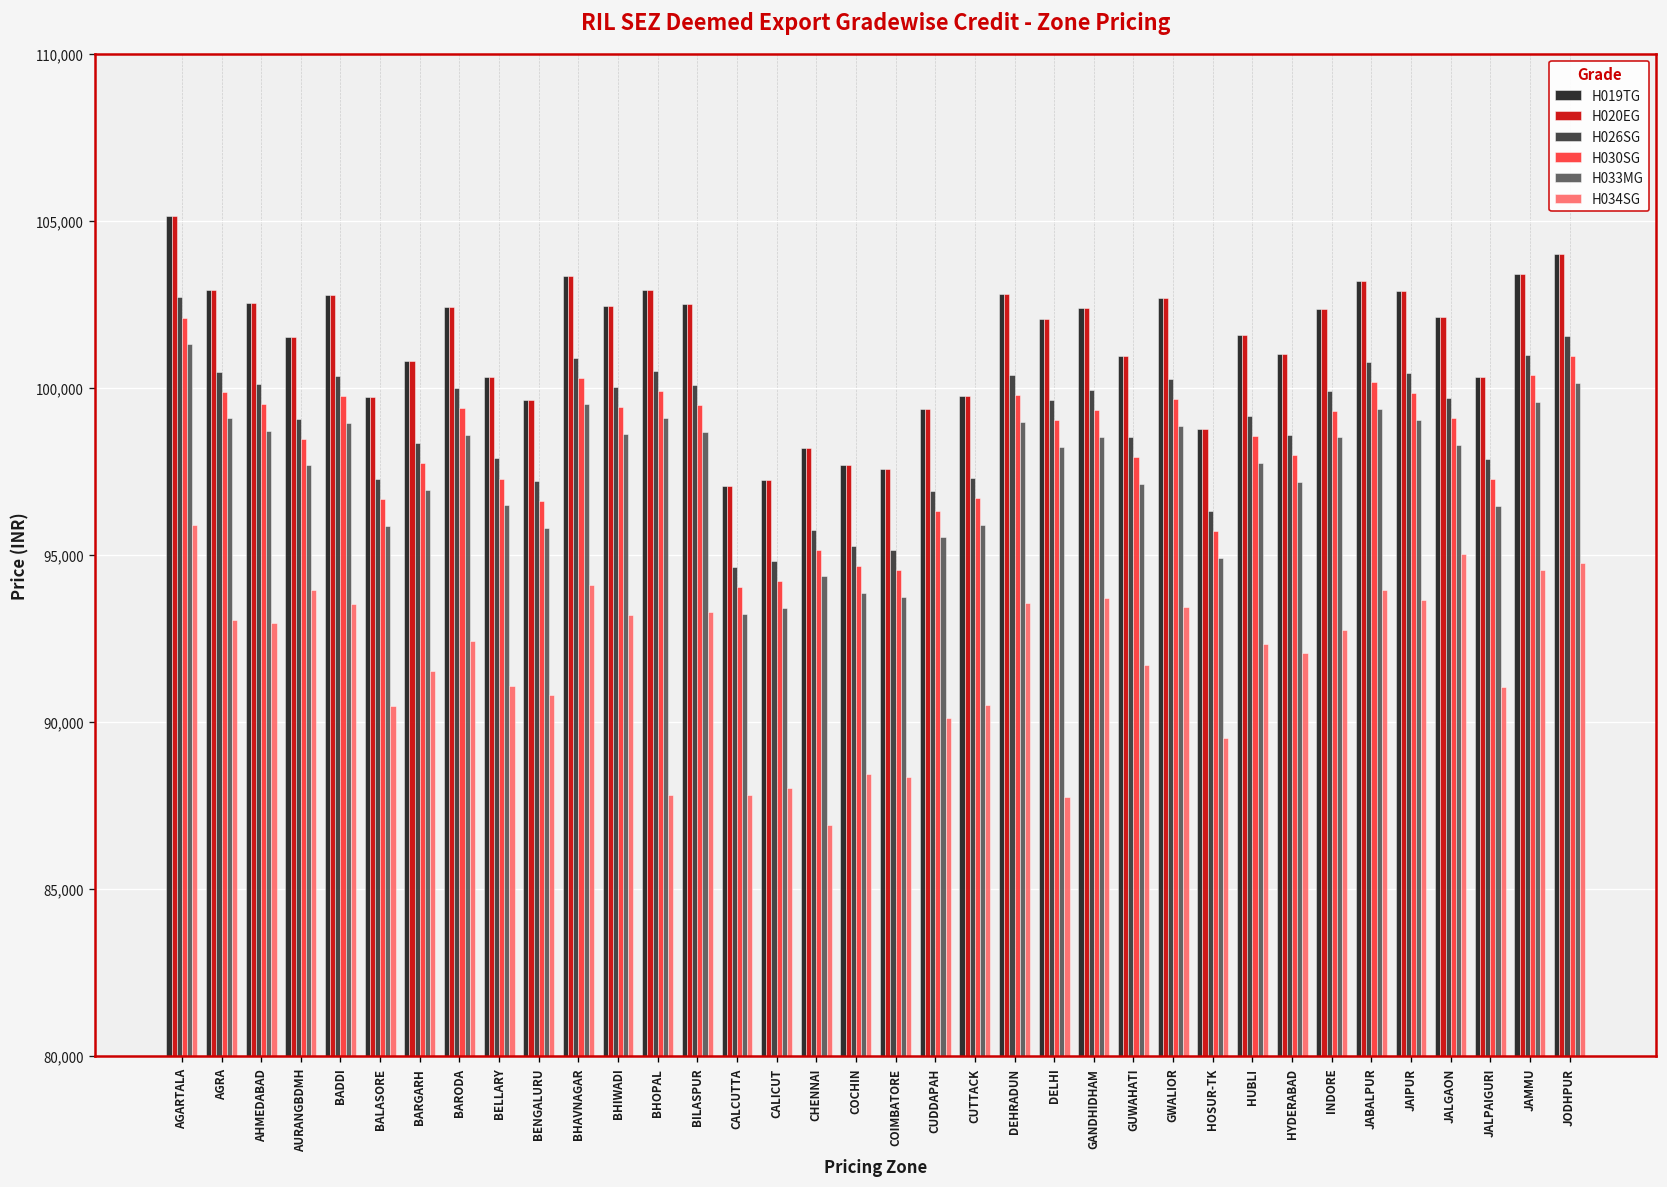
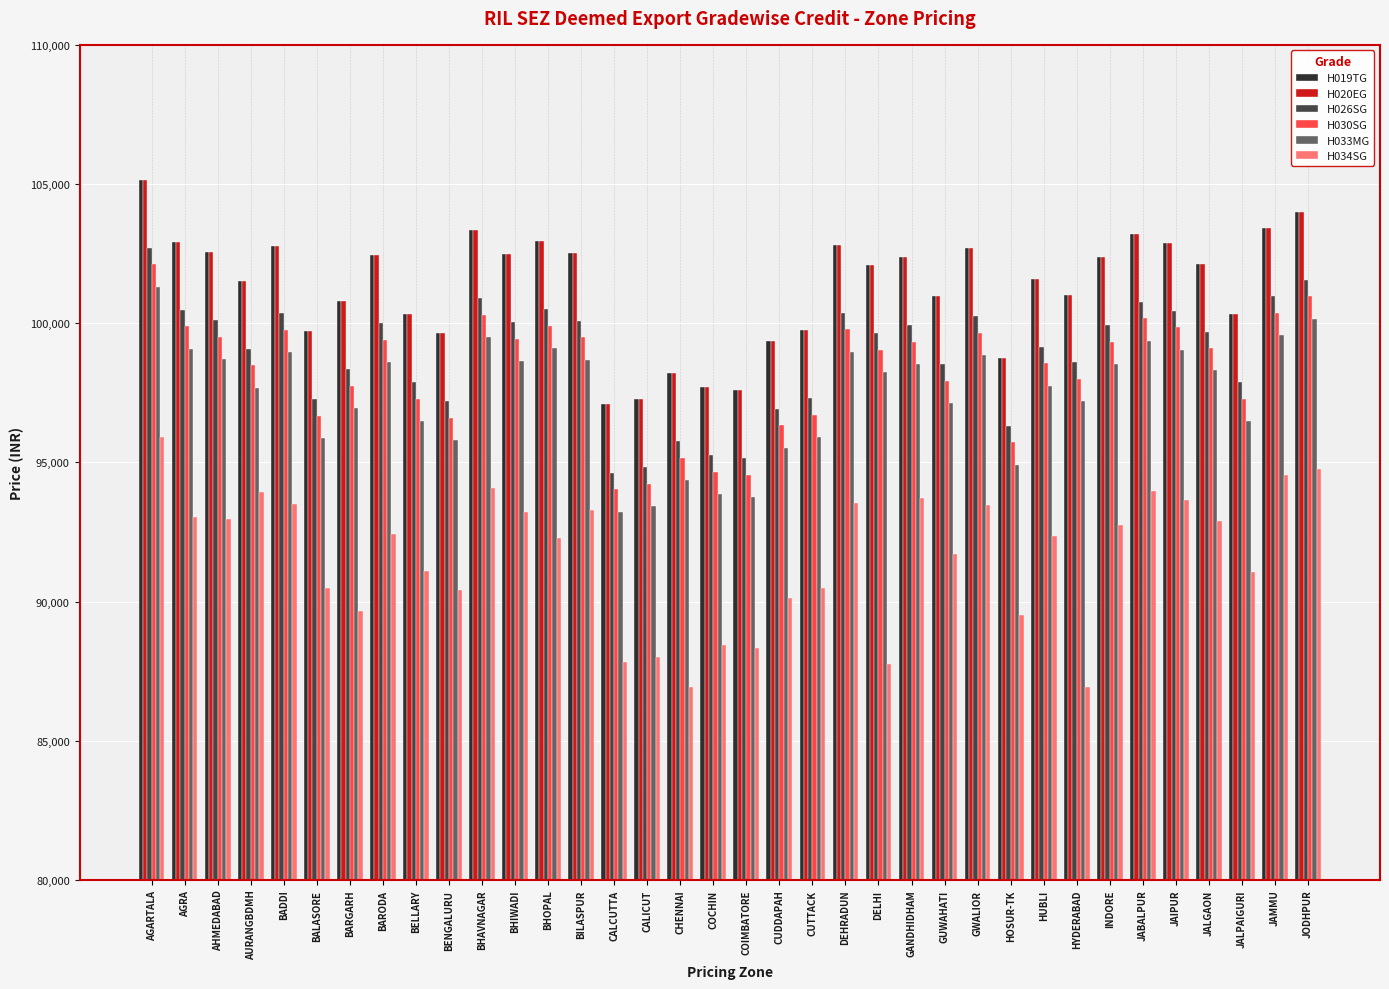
  {
    "H020EG": {
      "AGARTALA": "105,200",
      "AGRA": "102,900",
      "AHMEDABAD": "102,600",
      "AURANGBDMH": "101,500",
      "BADDI": "102,800",
      "BALASORE": "99,700",
      "BARGARH": "100,800",
      "BARODA": "102,400",
      "BELLARY": "100,300",
      "BENGALURU": "99,700",
      "BHAVNAGAR": "103,400",
      "BHIWADI": "102,500",
      "BHOPAL": "102,900",
      "BILASPUR": "102,500",
      "CALCUTTA": "97,100",
      "CALICUT": "97,300",
      "CHENNAI": "98,200",
      "COCHIN": "97,700",
      "COIMBATORE": "97,600",
      "CUDDAPAH": "99,400",
      "CUTTACK": "99,800",
      "DEHRADUN": "102,800",
      "DELHI": "102,100",
      "GANDHIDHAM": "102,400",
      "GUWAHATI": "101,000",
      "GWALIOR": "102,700",
      "HOSUR-TK": "98,800",
      "HUBLI": "101,600",
      "HYDERABAD": "101,000",
      "INDORE": "102,400",
      "JABALPUR": "103,200",
      "JAIPUR": "102,900",
      "JALGAON": "102,100",
      "JALPAIGURI": "100,300",
      "JAMMU": "103,400",
      "JODHPUR": "104,000"
    },
    "H030SG": {
      "AGARTALA": "102,100",
      "AGRA": "99,900",
      "AHMEDABAD": "99,500",
      "AURANGBDMH": "98,500",
      "BADDI": "99,800",
      "BALASORE": "96,700",
      "BARGARH": "97,800",
      "BARODA": "99,400",
      "BELLARY": "97,300",
      "BENGALURU": "96,600",
      "BHAVNAGAR": "100,300",
      "BHIWADI": "99,400",
      "BHOPAL": "99,900",
      "BILASPUR": "99,500",
      "CALCUTTA": "94,000",
      "CALICUT": "94,200",
      "CHENNAI": "95,200",
      "COCHIN": "94,700",
      "COIMBATORE": "94,600",
      "CUDDAPAH": "96,300",
      "CUTTACK": "96,700",
      "DEHRADUN": "99,800",
      "DELHI": "99,000",
      "GANDHIDHAM": "99,300",
      "GUWAHATI": "97,900",
      "GWALIOR": "99,700",
      "HOSUR-TK": "95,700",
      "HUBLI": "98,600",
      "HYDERABAD": "98,000",
      "INDORE": "99,300",
      "JABALPUR": "100,200",
      "JAIPUR": "99,900",
      "JALGAON": "99,100",
      "JALPAIGURI": "97,300",
      "JAMMU": "100,400",
      "JODHPUR": "101,000"
    },
    "H034SG": {
      "AGARTALA": "95,900",
      "AGRA": "93,100",
      "AHMEDABAD": "93,000",
      "AURANGBDMH": "93,900",
      "BADDI": "93,500",
      "BALASORE": "90,500",
-     "BARGARH": "91,500",
+     "BARGARH": "89,600",
      "BARODA": "92,400",
      "BELLARY": "91,100",
-     "BENGALURU": "90,800",
+     "BENGALURU": "90,400",
      "BHAVNAGAR": "94,100",
      "BHIWADI": "93,200",
-     "BHOPAL": "87,800",
+     "BHOPAL": "92,300",
      "BILASPUR": "93,300",
      "CALCUTTA": "87,800",
      "CALICUT": "88,000",
      "CHENNAI": "86,900",
      "COCHIN": "88,500",
      "COIMBATORE": "88,300",
      "CUDDAPAH": "90,100",
      "CUTTACK": "90,500",
      "DEHRADUN": "93,600",
      "DELHI": "87,800",
      "GANDHIDHAM": "93,700",
      "GUWAHATI": "91,700",
      "GWALIOR": "93,500",
      "HOSUR-TK": "89,500",
      "HUBLI": "92,400",
-     "HYDERABAD": "92,100",
+     "HYDERABAD": "86,900",
      "INDORE": "92,800",
      "JABALPUR": "94,000",
      "JAIPUR": "93,600",
-     "JALGAON": "95,000",
+     "JALGAON": "92,900",
      "JALPAIGURI": "91,100",
      "JAMMU": "94,500",
      "JODHPUR": "94,800"
    }
  }
